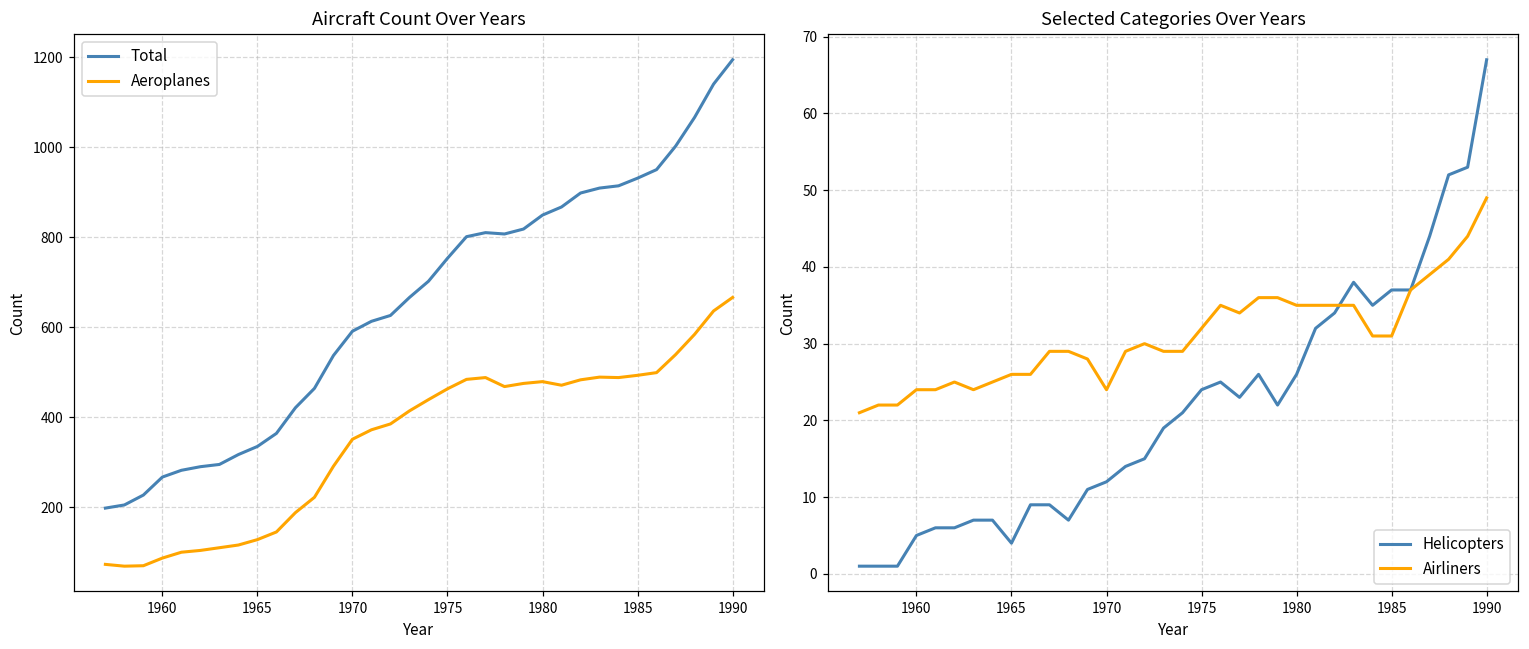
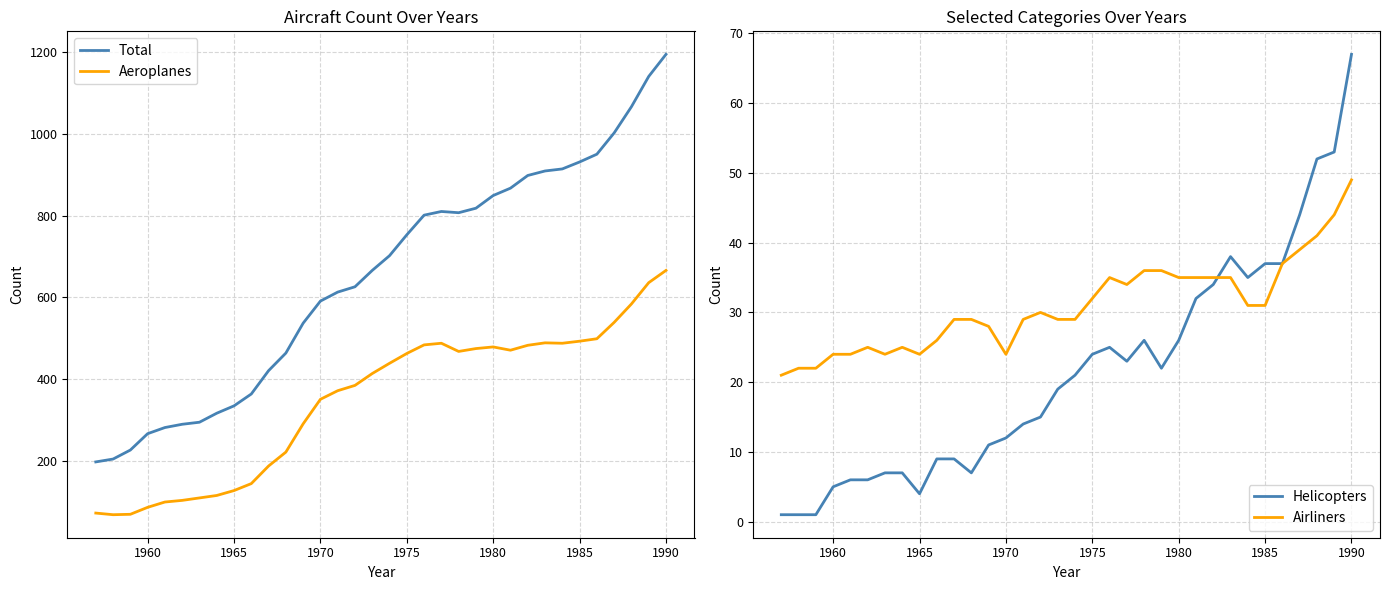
  {
    "Aircraft Count Over Years": {
      "Total": {
        "1960": 270,
        "1965": 340,
        "1970": 590,
        "1975": 750,
        "1980": 850,
        "1985": 930,
        "1990": 1190
      },
      "Aeroplanes": {
        "1960": 90,
        "1965": 130,
        "1970": 350,
        "1975": 460,
        "1980": 480,
        "1985": 490,
        "1990": 670
      }
    },
    "Selected Categories Over Years": {
      "Helicopters": {
        "1960": 5,
        "1965": 4,
        "1970": 12,
        "1975": 24,
        "1980": 26,
        "1985": 37,
        "1990": 67
      },
      "Airliners": {
        "1960": 24,
-       "1965": 26,
+       "1965": 24,
        "1970": 24,
        "1975": 32,
        "1980": 35,
        "1985": 31,
        "1990": 49
      }
    }
  }
